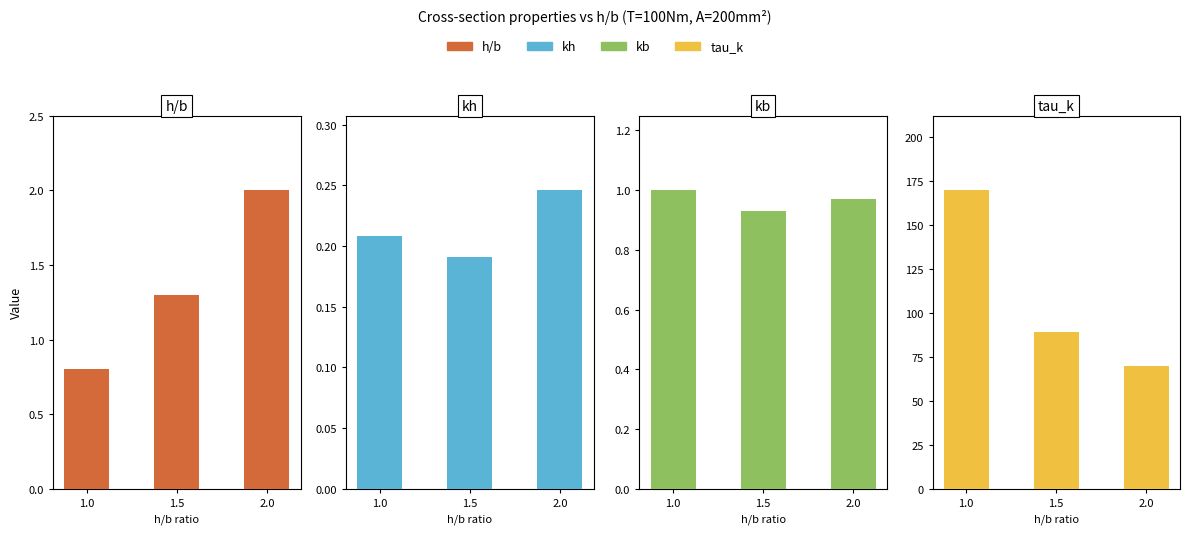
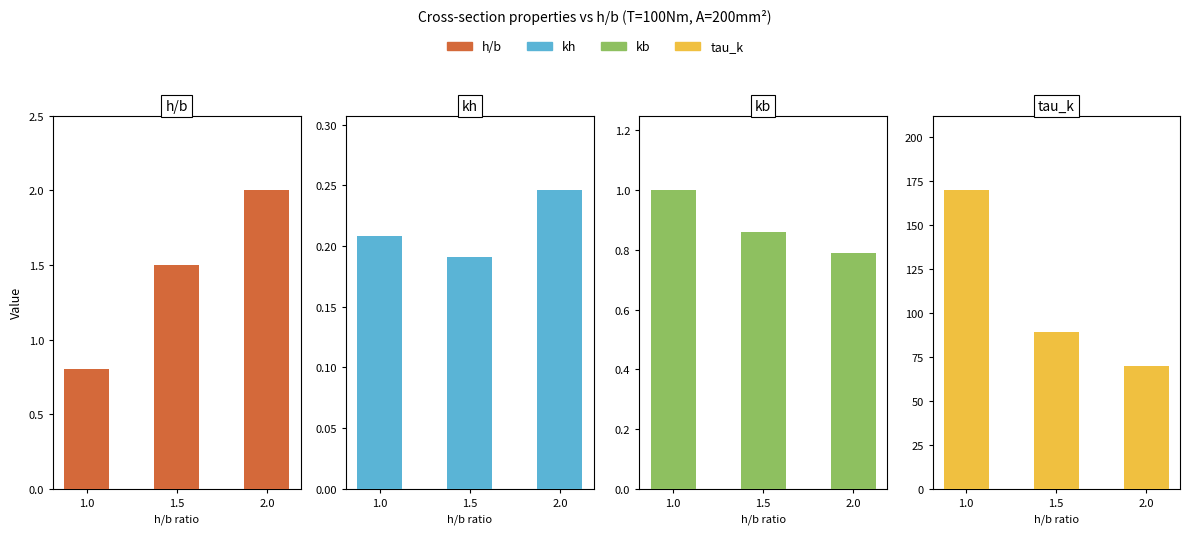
  {
    "h/b": {
      "1.0": 0.8,
-     "1.5": 1.3,
+     "1.5": 1.5,
      "2.0": 2.0
    },
    "kh": {
      "1.0": 0.208,
      "1.5": 0.191,
      "2.0": 0.246
    },
    "kb": {
      "1.0": 1.00,
-     "1.5": 0.93,
-     "2.0": 0.97
+     "1.5": 0.86,
+     "2.0": 0.79
    },
    "tau_k": {
      "1.0": 170,
      "1.5": 89,
      "2.0": 70
    }
  }
